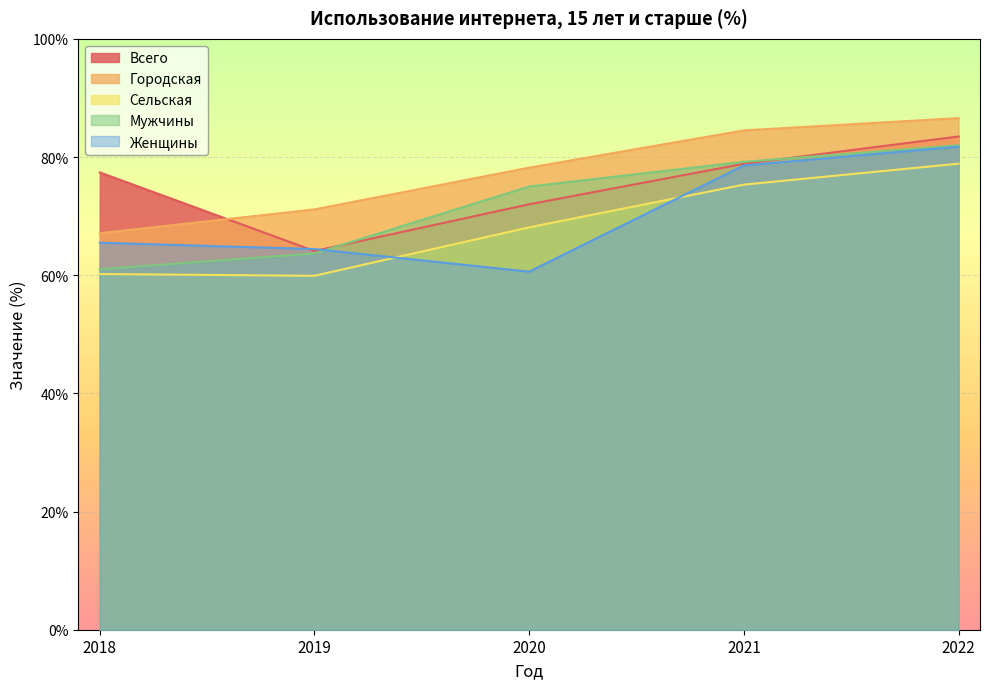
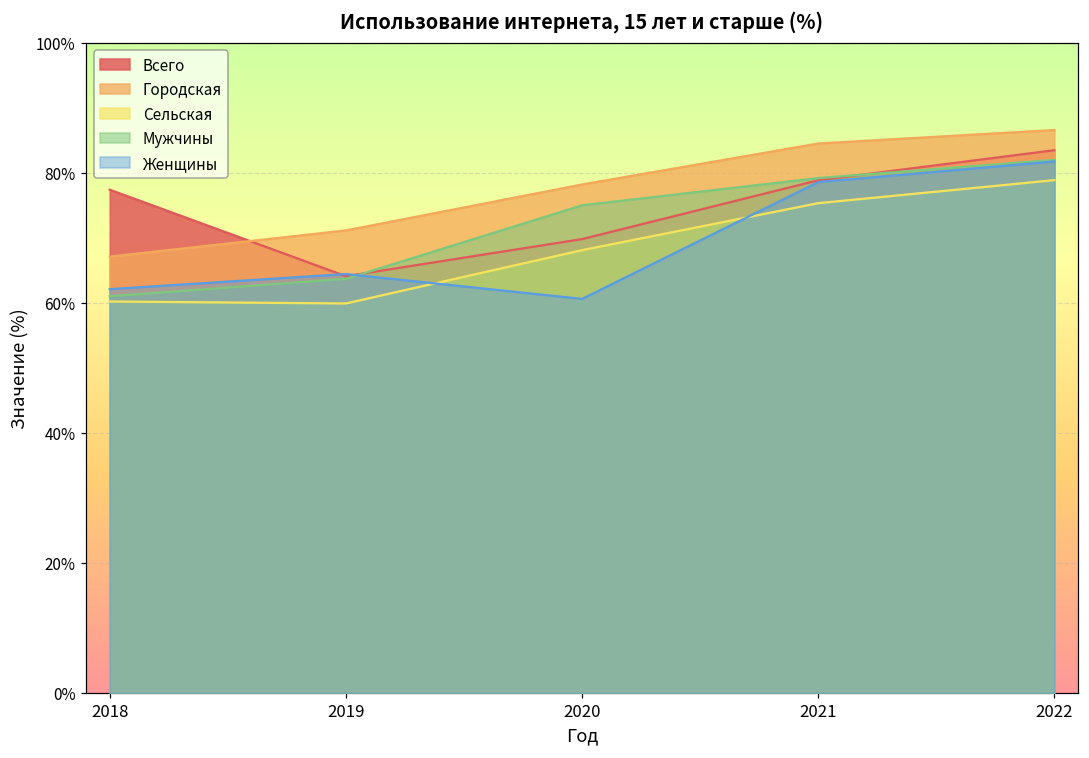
  {
    "Всего": {
      "2018": "77%",
-     "2020": "72%",
+     "2020": "70%",
      "2022": "83%"
    },
    "Мужчины": {
      "2018": "61%",
      "2020": "75%"
    },
    "Женщины": {
-     "2018": "66%",
+     "2018": "62%",
      "2020": "61%"
    }
  }
